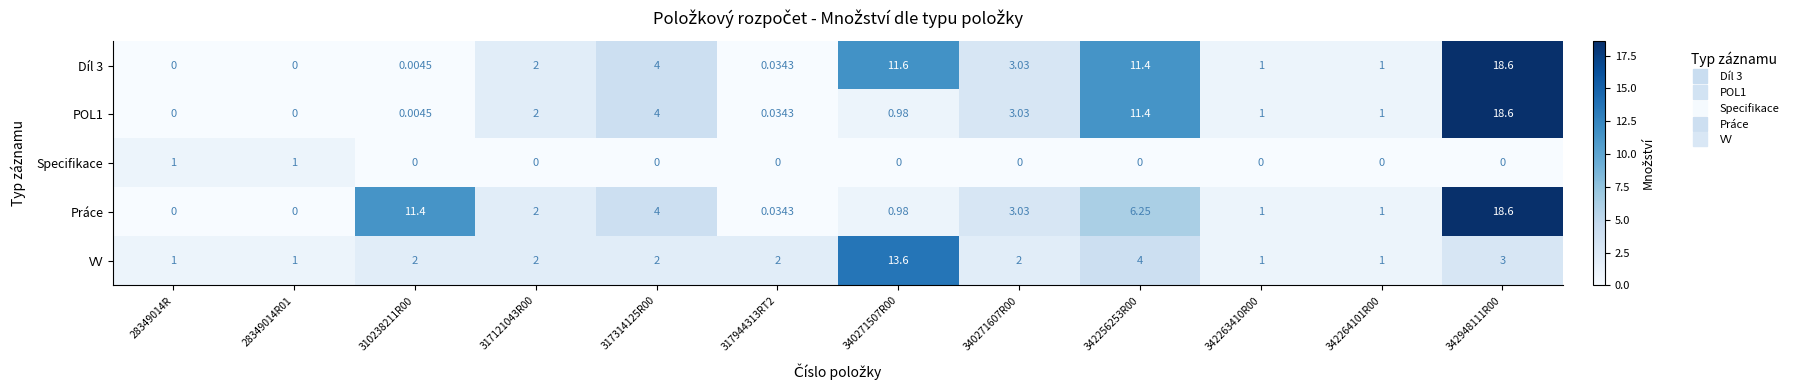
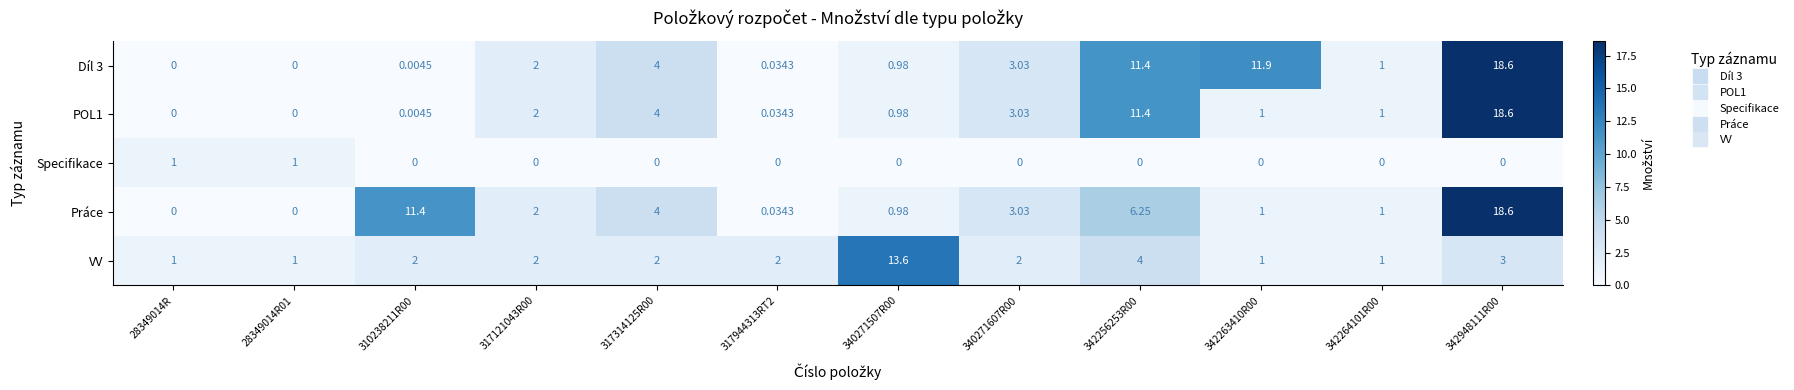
  {
    "Díl 3": {
      "28349014R": 0,
      "28349014R01": 0,
      "310238211R00": 0.0045,
      "317121043R00": 2,
      "317314125R00": 4,
      "317944313RT2": 0.0343,
-     "340271507R00": 11.6,
+     "340271507R00": 0.98,
      "340271607R00": 3.03,
      "342256253R00": 11.4,
-     "342263410R00": 1,
+     "342263410R00": 11.9,
      "342264101R00": 1,
      "342948111R00": 18.6
    },
    "POL1": {
      "28349014R": 0,
      "28349014R01": 0,
      "310238211R00": 0.0045,
      "317121043R00": 2,
      "317314125R00": 4,
      "317944313RT2": 0.0343,
      "340271507R00": 0.98,
      "340271607R00": 3.03,
      "342256253R00": 11.4,
      "342263410R00": 1,
      "342264101R00": 1,
      "342948111R00": 18.6
    },
    "Specifikace": {
      "28349014R": 1,
      "28349014R01": 1,
      "310238211R00": 0,
      "317121043R00": 0,
      "317314125R00": 0,
      "317944313RT2": 0,
      "340271507R00": 0,
      "340271607R00": 0,
      "342256253R00": 0,
      "342263410R00": 0,
      "342264101R00": 0,
      "342948111R00": 0
    },
    "Práce": {
      "28349014R": 0,
      "28349014R01": 0,
      "310238211R00": 11.4,
      "317121043R00": 2,
      "317314125R00": 4,
      "317944313RT2": 0.0343,
      "340271507R00": 0.98,
      "340271607R00": 3.03,
      "342256253R00": 6.25,
      "342263410R00": 1,
      "342264101R00": 1,
      "342948111R00": 18.6
    },
    "VV": {
      "28349014R": 1,
      "28349014R01": 1,
      "310238211R00": 2,
      "317121043R00": 2,
      "317314125R00": 2,
      "317944313RT2": 2,
      "340271507R00": 13.6,
      "340271607R00": 2,
      "342256253R00": 4,
      "342263410R00": 1,
      "342264101R00": 1,
      "342948111R00": 3
    }
  }
